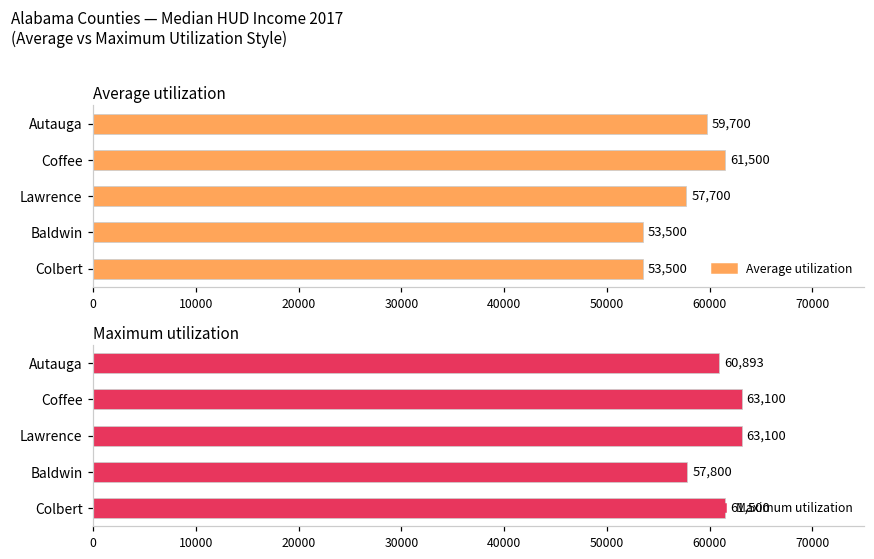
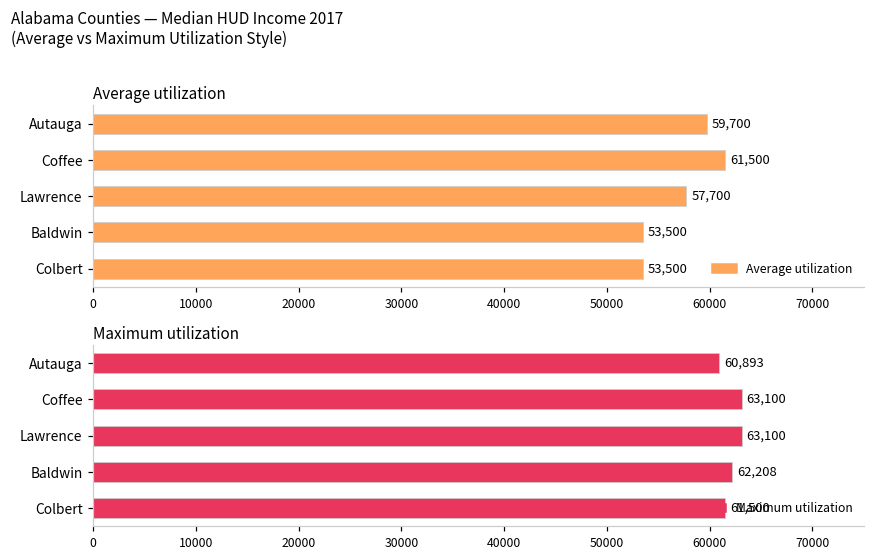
  {
    "Average utilization": {
      "Autauga": "59,700",
      "Coffee": "61,500",
      "Lawrence": "57,700",
      "Baldwin": "53,500",
      "Colbert": "53,500"
    },
    "Maximum utilization": {
      "Autauga": "60,893",
      "Coffee": "63,100",
      "Lawrence": "63,100",
-     "Baldwin": "57,800",
+     "Baldwin": "62,208",
      "Colbert": "61,500"
    }
  }
